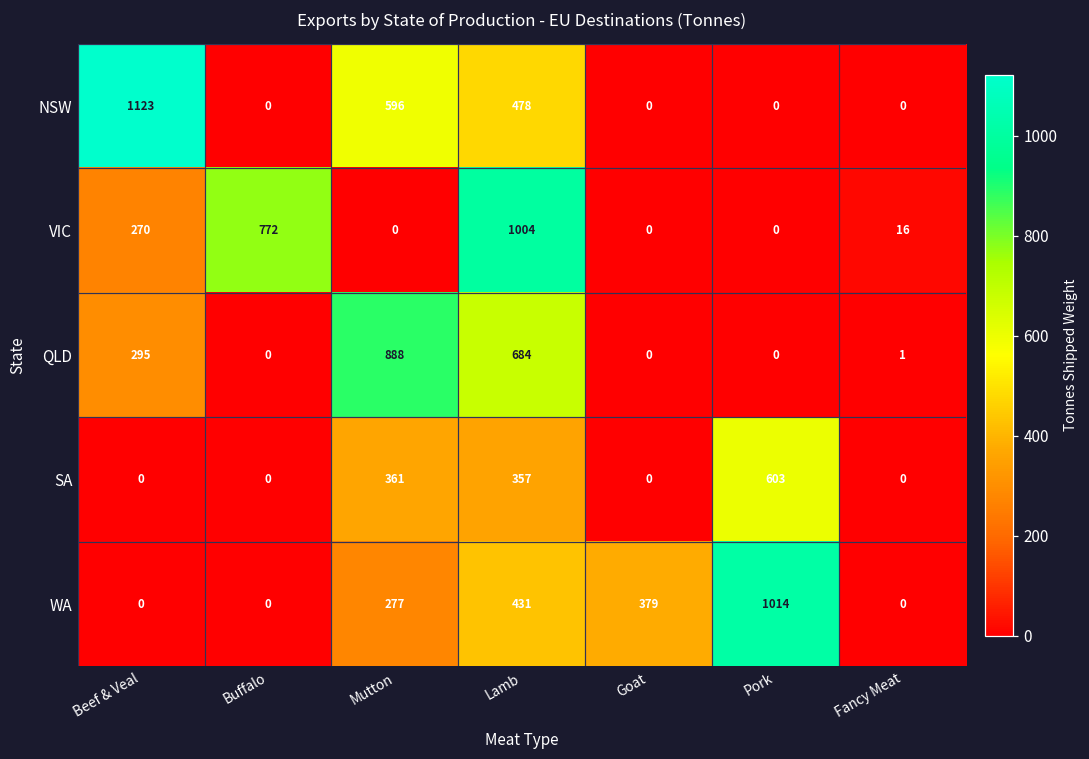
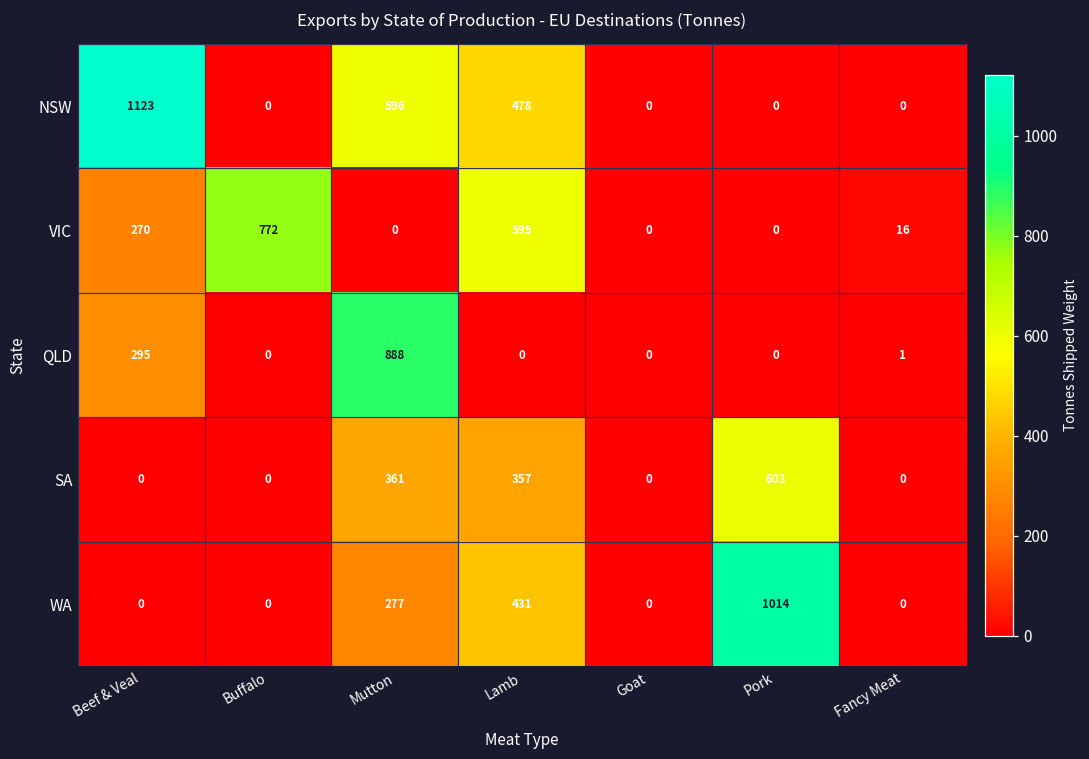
  {
    "NSW": {
      "Beef & Veal": 1123,
      "Buffalo": 0,
      "Mutton": 596,
      "Lamb": 478,
      "Goat": 0,
      "Pork": 0,
      "Fancy Meat": 0
    },
    "VIC": {
      "Beef & Veal": 270,
      "Buffalo": 772,
      "Mutton": 0,
-     "Lamb": 1004,
+     "Lamb": 595,
      "Goat": 0,
      "Pork": 0,
      "Fancy Meat": 16
    },
    "QLD": {
      "Beef & Veal": 295,
      "Buffalo": 0,
      "Mutton": 888,
-     "Lamb": 684,
+     "Lamb": 0,
      "Goat": 0,
      "Pork": 0,
      "Fancy Meat": 1
    },
    "SA": {
      "Beef & Veal": 0,
      "Buffalo": 0,
      "Mutton": 361,
      "Lamb": 357,
      "Goat": 0,
      "Pork": 603,
      "Fancy Meat": 0
    },
    "WA": {
      "Beef & Veal": 0,
      "Buffalo": 0,
      "Mutton": 277,
      "Lamb": 431,
-     "Goat": 379,
+     "Goat": 0,
      "Pork": 1014,
      "Fancy Meat": 0
    }
  }
